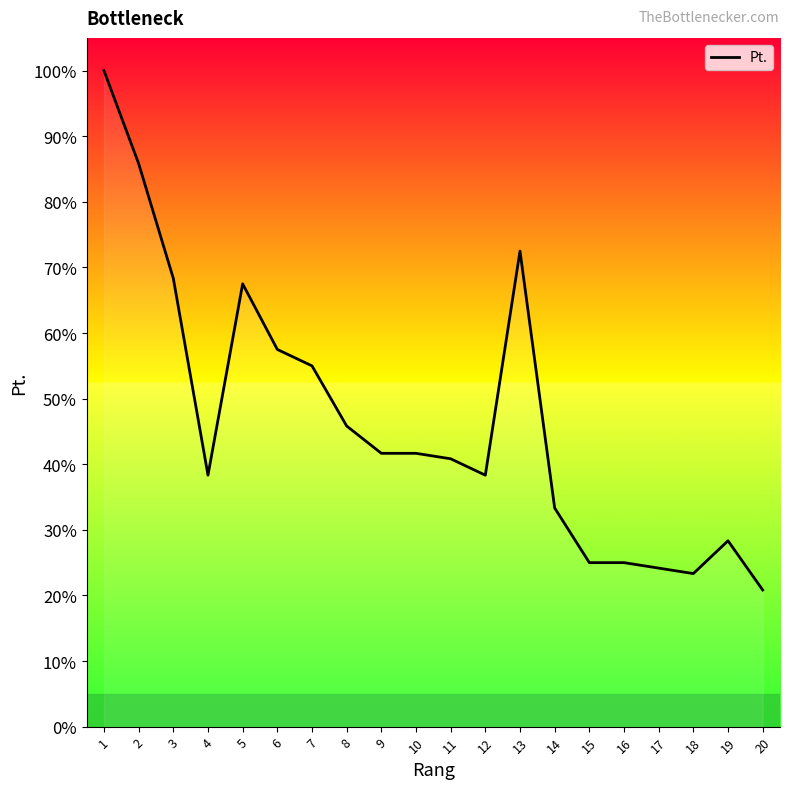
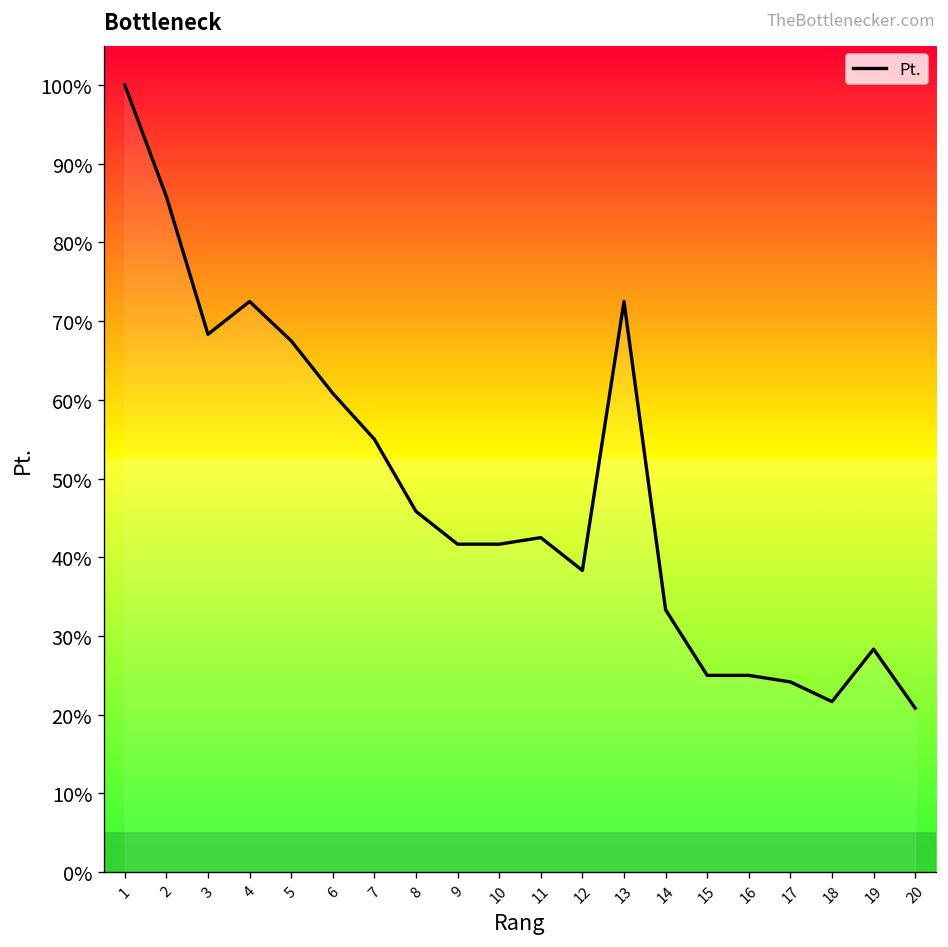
  {
    "1": "100%",
    "2": "86%",
    "3": "68%",
-   "4": "38%",
+   "4": "73%",
    "5": "68%",
-   "6": "57%",
+   "6": "61%",
    "7": "55%",
    "8": "46%",
    "9": "42%",
    "10": "42%",
-   "11": "41%",
+   "11": "43%",
    "12": "38%",
    "13": "73%",
    "14": "33%",
    "15": "25%",
    "16": "25%",
    "17": "24%",
-   "18": "23%",
+   "18": "22%",
    "19": "28%",
    "20": "21%"
  }
